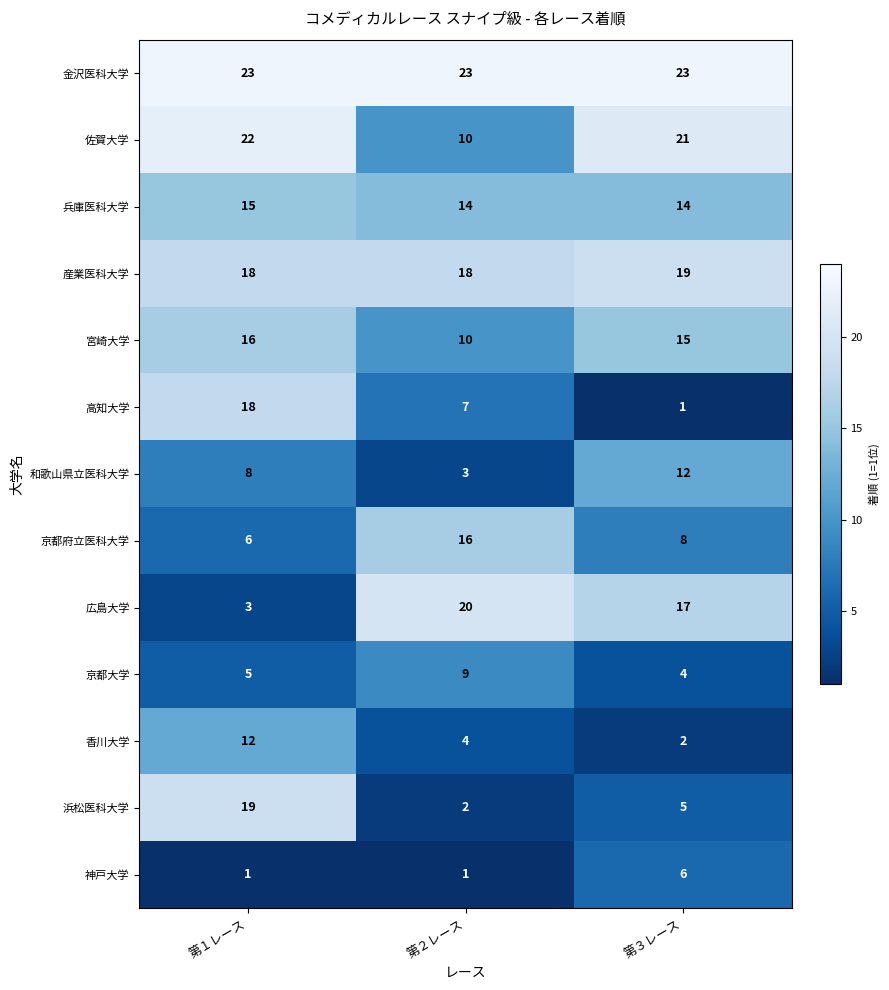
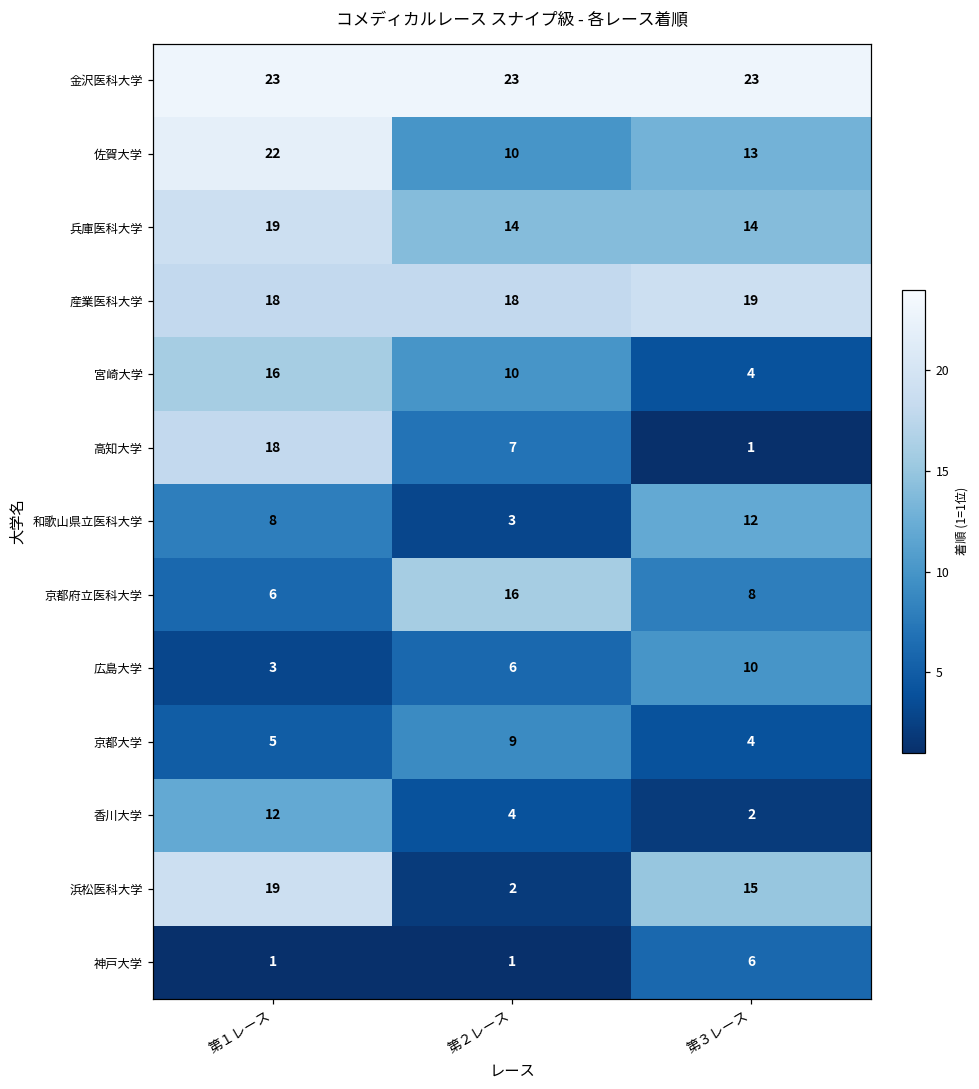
  {
    "金沢医科大学": {
      "第１レース": 23,
      "第２レース": 23,
      "第３レース": 23
    },
    "佐賀大学": {
      "第１レース": 22,
      "第２レース": 10,
-     "第３レース": 21
+     "第３レース": 13
    },
    "兵庫医科大学": {
-     "第１レース": 15,
+     "第１レース": 19,
      "第２レース": 14,
      "第３レース": 14
    },
    "産業医科大学": {
      "第１レース": 18,
      "第２レース": 18,
      "第３レース": 19
    },
    "宮崎大学": {
      "第１レース": 16,
      "第２レース": 10,
-     "第３レース": 15
+     "第３レース": 4
    },
    "高知大学": {
      "第１レース": 18,
      "第２レース": 7,
      "第３レース": 1
    },
    "和歌山県立医科大学": {
      "第１レース": 8,
      "第２レース": 3,
      "第３レース": 12
    },
    "京都府立医科大学": {
      "第１レース": 6,
      "第２レース": 16,
      "第３レース": 8
    },
    "広島大学": {
      "第１レース": 3,
-     "第２レース": 20,
-     "第３レース": 17
+     "第２レース": 6,
+     "第３レース": 10
    },
    "京都大学": {
      "第１レース": 5,
      "第２レース": 9,
      "第３レース": 4
    },
    "香川大学": {
      "第１レース": 12,
      "第２レース": 4,
      "第３レース": 2
    },
    "浜松医科大学": {
      "第１レース": 19,
      "第２レース": 2,
-     "第３レース": 5
+     "第３レース": 15
    },
    "神戸大学": {
      "第１レース": 1,
      "第２レース": 1,
      "第３レース": 6
    }
  }
